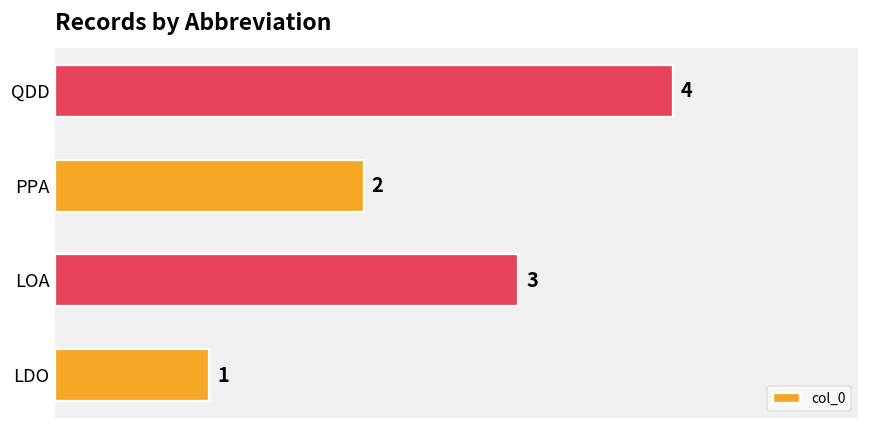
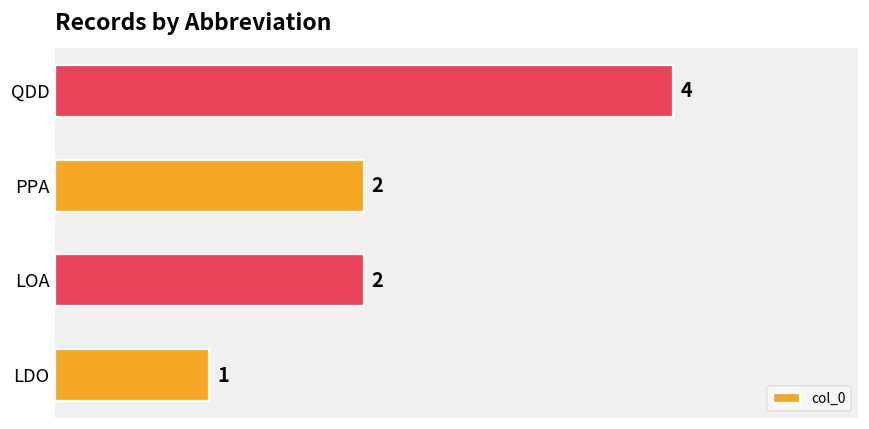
  {
    "QDD": 4,
    "PPA": 2,
-   "LOA": 3,
+   "LOA": 2,
    "LDO": 1
  }
